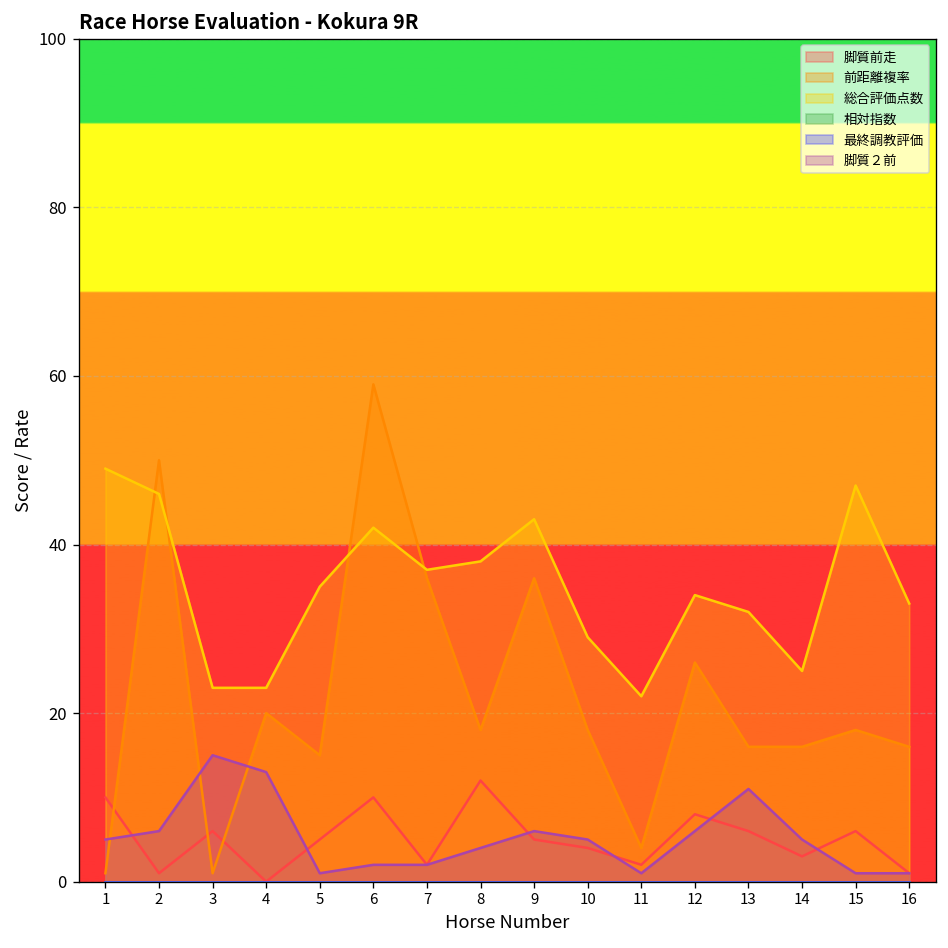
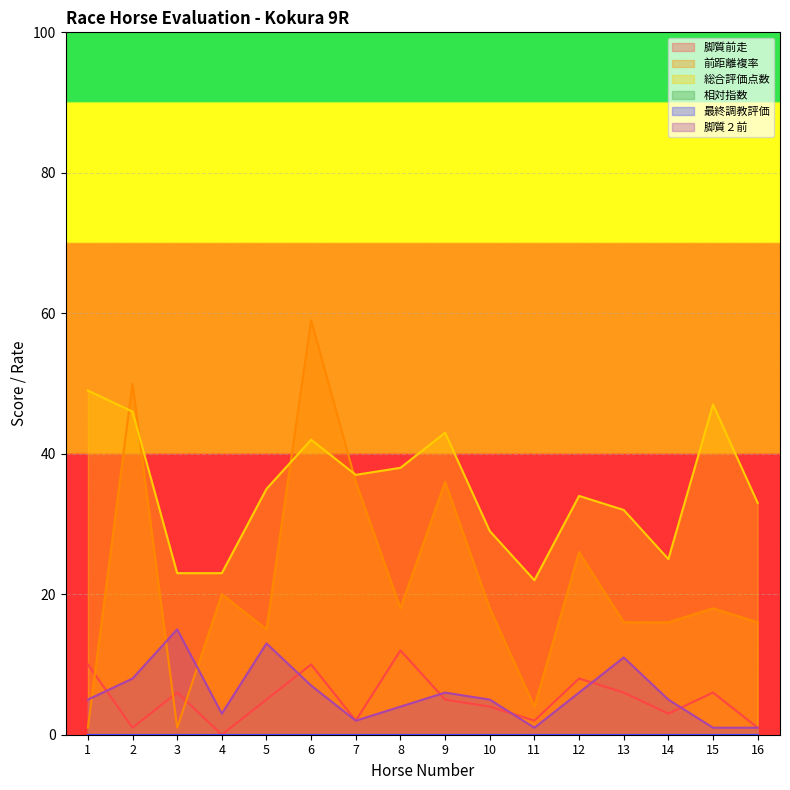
  {
    "最終調教評価": {
      "1": 0,
      "2": 0,
      "3": 0,
      "5": 0,
      "6": 0,
      "7": 0,
      "8": 0,
      "9": 0,
      "10": 0,
      "11": 0,
      "12": 0,
      "13": 0,
      "14": 0,
      "15": 0,
      "16": 0
    },
    "脚質２前": {
      "1": 5,
-     "2": 6,
+     "2": 8,
      "3": 15,
-     "4": 13,
-     "5": 1,
-     "6": 2,
+     "4": 3,
+     "5": 13,
+     "6": 7,
      "8": 4,
      "9": 6,
      "10": 5,
      "11": 1,
      "12": 6,
      "13": 11,
      "14": 5,
      "15": 1
    }
  }
